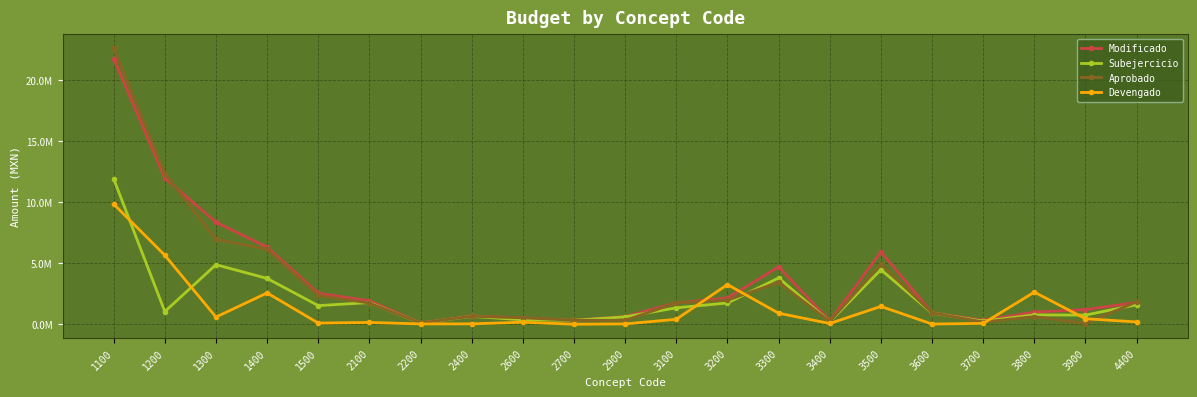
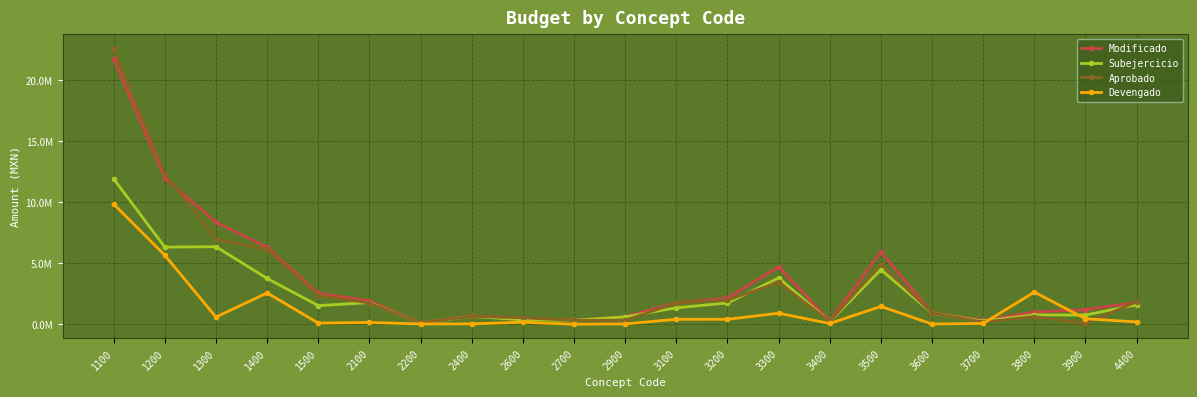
  {
    "Modificado": {
      "1100": 21800000,
      "1200": 12000000,
      "1300": 8400000,
      "3300": 4700000,
      "3500": 5900000,
      "3800": 1000000,
      "3900": 1200000
    },
    "Subejercicio": {
      "1100": 11900000,
-     "1200": 1000000,
-     "1300": 4900000,
+     "1200": 6300000,
+     "1300": 6400000,
      "1400": 3800000,
      "1500": 1500000,
      "3100": 1300000,
      "3200": 1700000,
      "3300": 3800000,
      "3500": 4500000,
      "3900": 800000
    },
    "Aprobado": {
      "1100": 22600000,
      "1200": 12300000,
      "1300": 7000000,
      "2900": 300000,
      "3300": 3400000,
      "3500": 4900000,
      "3900": 100000
    },
    "Devengado": {
      "1100": 9900000,
      "1200": 5700000,
      "1300": 600000,
      "1400": 2600000,
      "1500": 100000,
      "2100": 100000,
      "2400": 0,
      "2700": 0,
      "2900": 0,
      "3100": 400000,
-     "3200": 3300000,
+     "3200": 400000,
      "3300": 900000,
      "3500": 1500000,
      "3600": 0,
      "3800": 2600000,
      "3900": 500000,
      "4400": 200000
    }
  }
